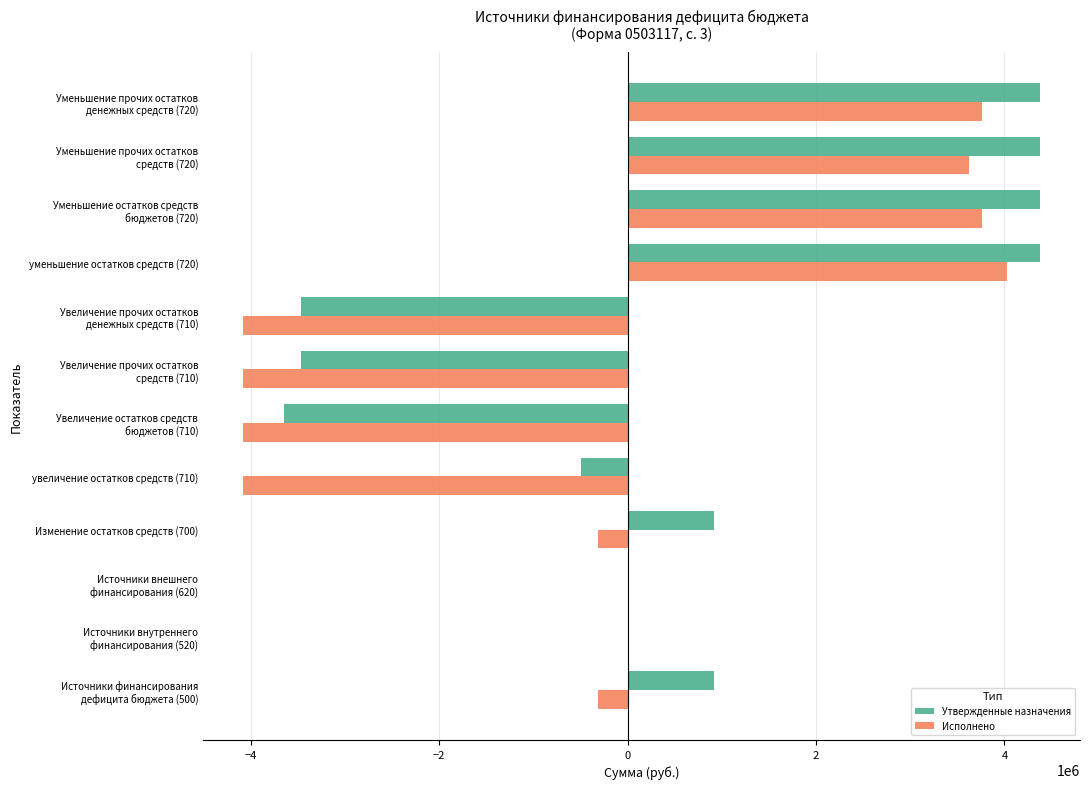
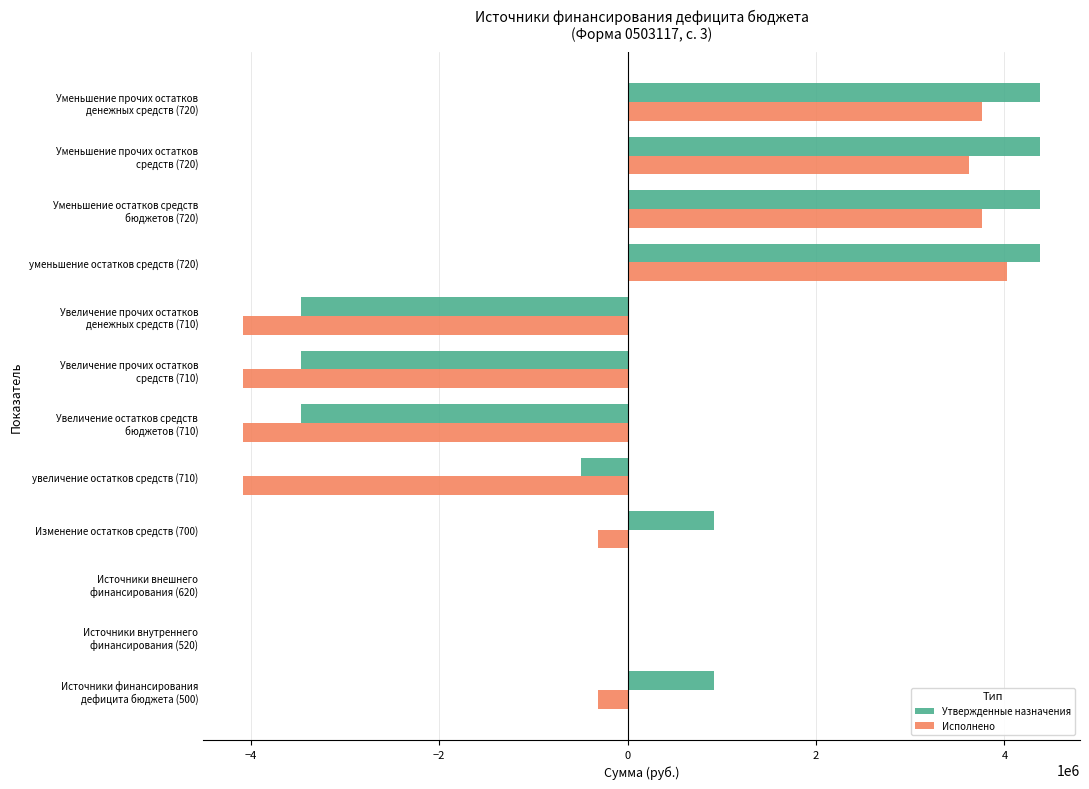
  {
    "Утвержденные назначения": {
      "Уменьшение прочих остатков денежных средств (720)": 4400000,
      "Уменьшение прочих остатков средств (720)": 4400000,
      "Уменьшение остатков средств бюджетов (720)": 4400000,
      "уменьшение остатков средств (720)": 4400000,
      "Увеличение прочих остатков денежных средств (710)": -3500000,
      "Увеличение прочих остатков средств (710)": -3500000,
-     "Увеличение остатков средств бюджетов (710)": -3600000,
+     "Увеличение остатков средств бюджетов (710)": -3500000,
      "увеличение остатков средств (710)": -500000,
      "Изменение остатков средств (700)": 900000,
      "Источники внешнего финансирования (620)": 0,
      "Источники внутреннего финансирования (520)": 0,
      "Источники финансирования дефицита бюджета (500)": 900000
    },
    "Исполнено": {
      "Уменьшение прочих остатков денежных средств (720)": 3800000,
      "Уменьшение прочих остатков средств (720)": 3600000,
      "Уменьшение остатков средств бюджетов (720)": 3800000,
      "уменьшение остатков средств (720)": 4000000,
      "Увеличение прочих остатков денежных средств (710)": -4100000,
      "Увеличение прочих остатков средств (710)": -4100000,
      "Увеличение остатков средств бюджетов (710)": -4100000,
      "увеличение остатков средств (710)": -4100000,
      "Изменение остатков средств (700)": -300000,
      "Источники внешнего финансирования (620)": 0,
      "Источники внутреннего финансирования (520)": 0,
      "Источники финансирования дефицита бюджета (500)": -300000
    }
  }
